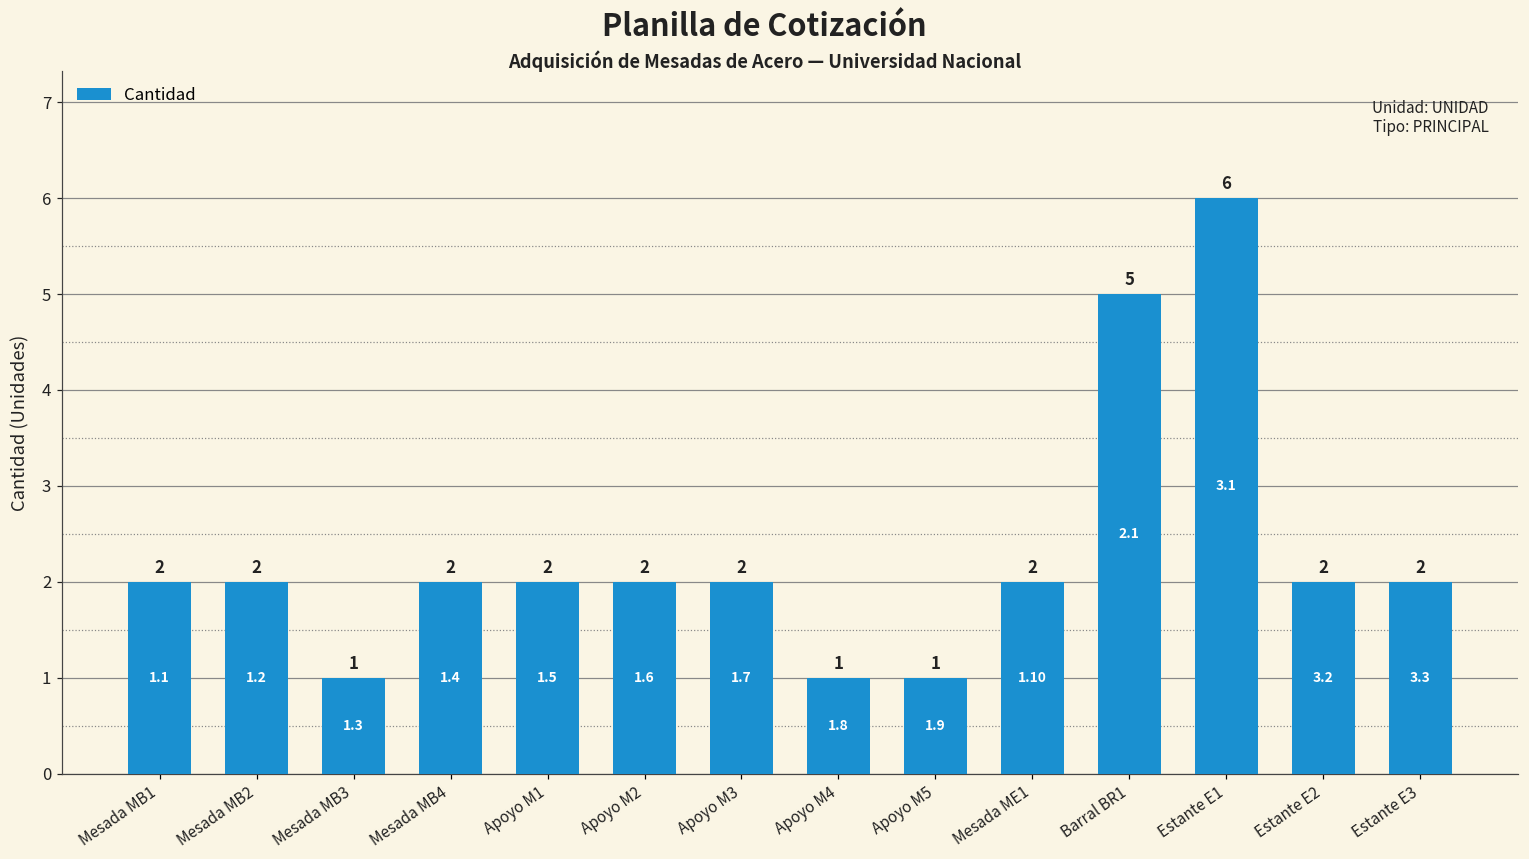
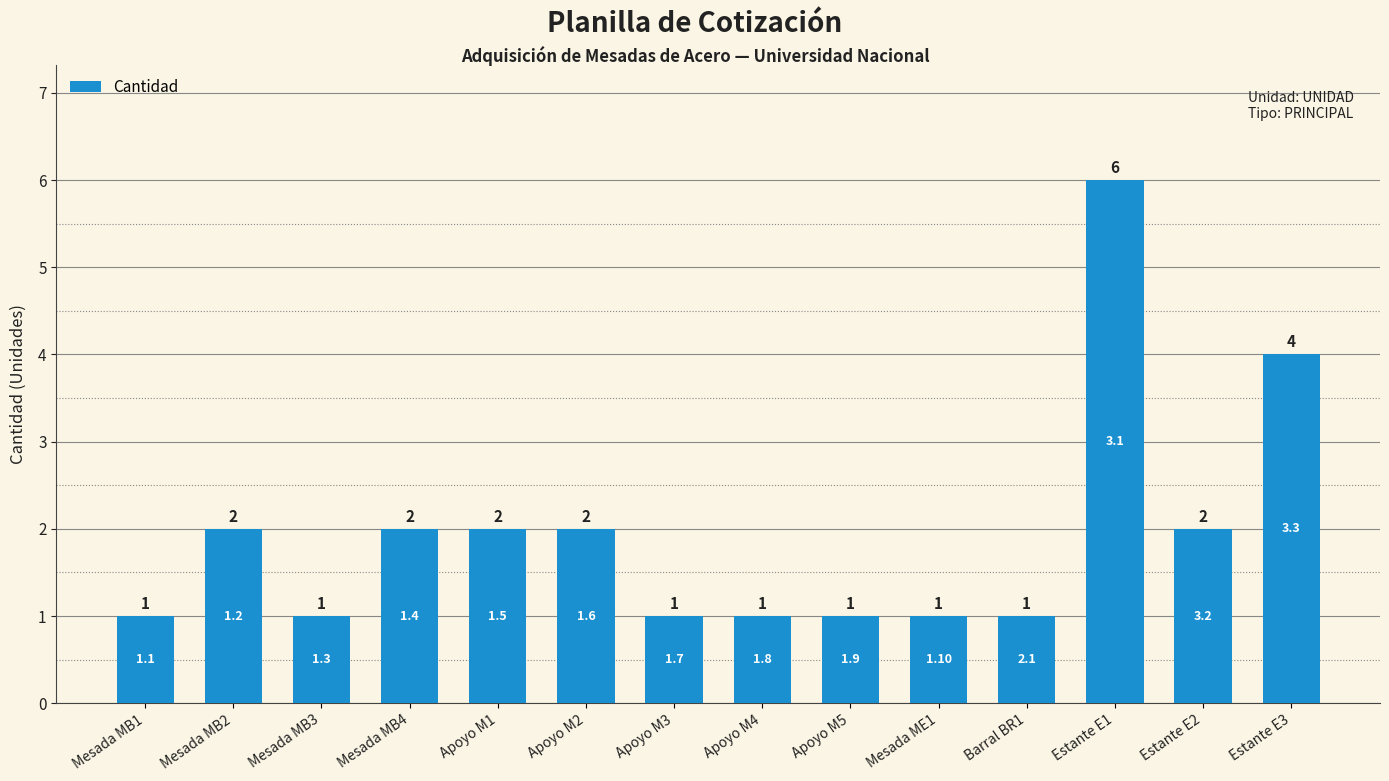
  {
-   "Mesada MB1": 2,
+   "Mesada MB1": 1,
    "Mesada MB2": 2,
    "Mesada MB3": 1,
    "Mesada MB4": 2,
    "Apoyo M1": 2,
    "Apoyo M2": 2,
-   "Apoyo M3": 2,
+   "Apoyo M3": 1,
    "Apoyo M4": 1,
    "Apoyo M5": 1,
-   "Mesada ME1": 2,
-   "Barral BR1": 5,
+   "Mesada ME1": 1,
+   "Barral BR1": 1,
    "Estante E1": 6,
    "Estante E2": 2,
-   "Estante E3": 2
+   "Estante E3": 4
  }
